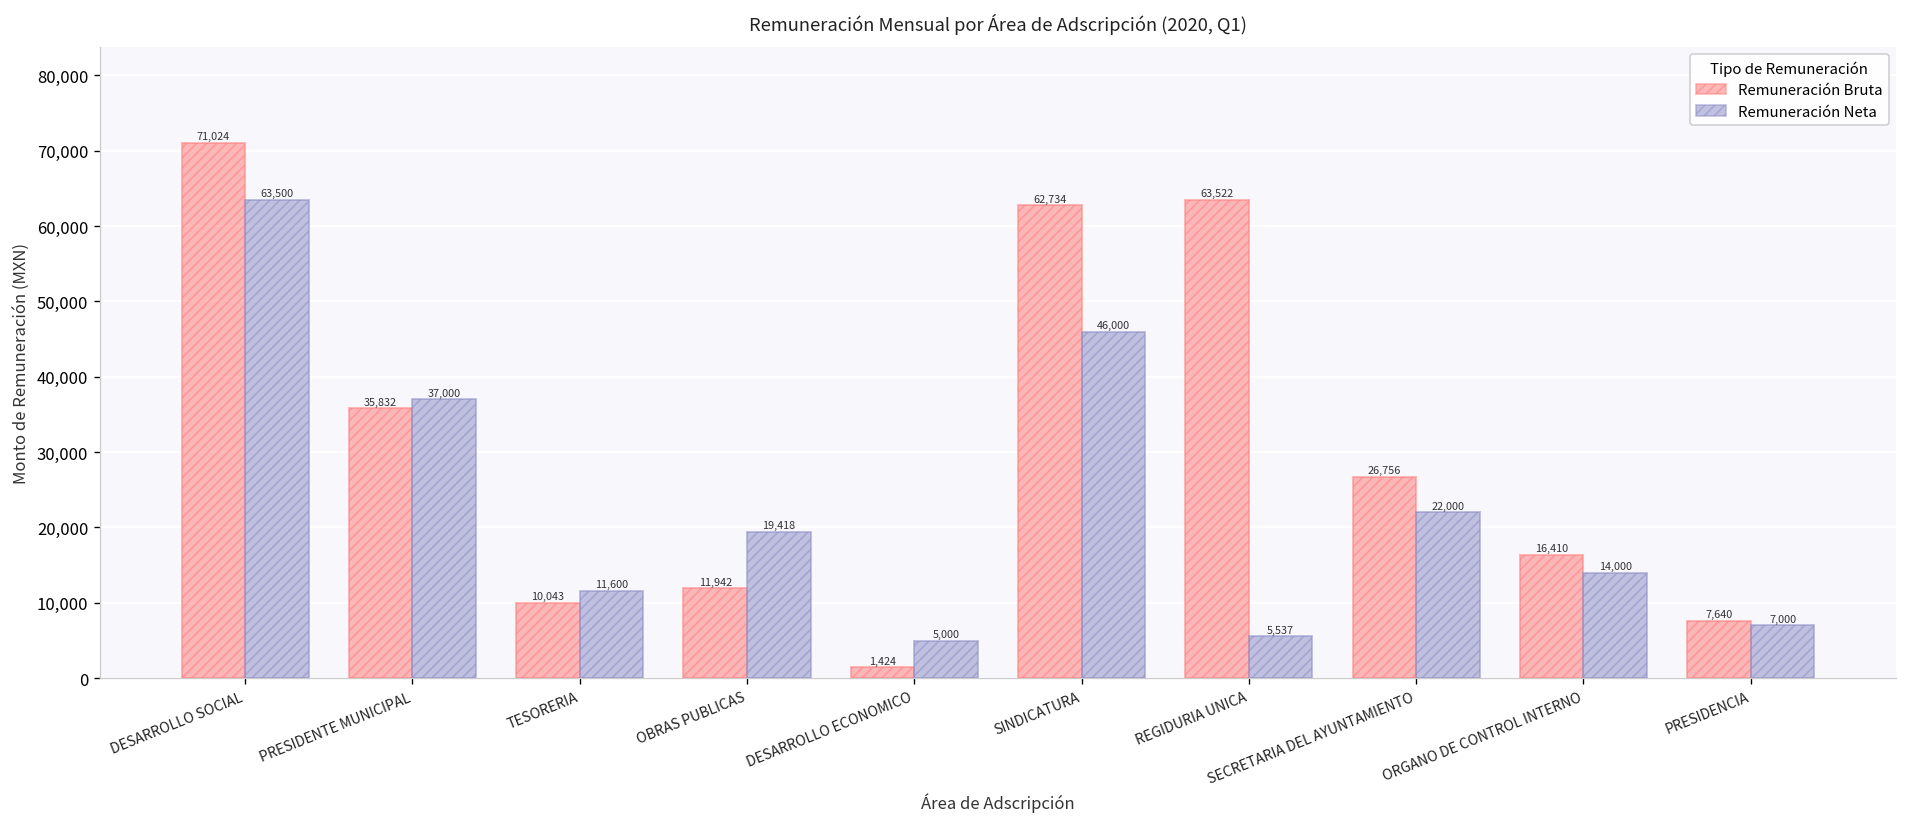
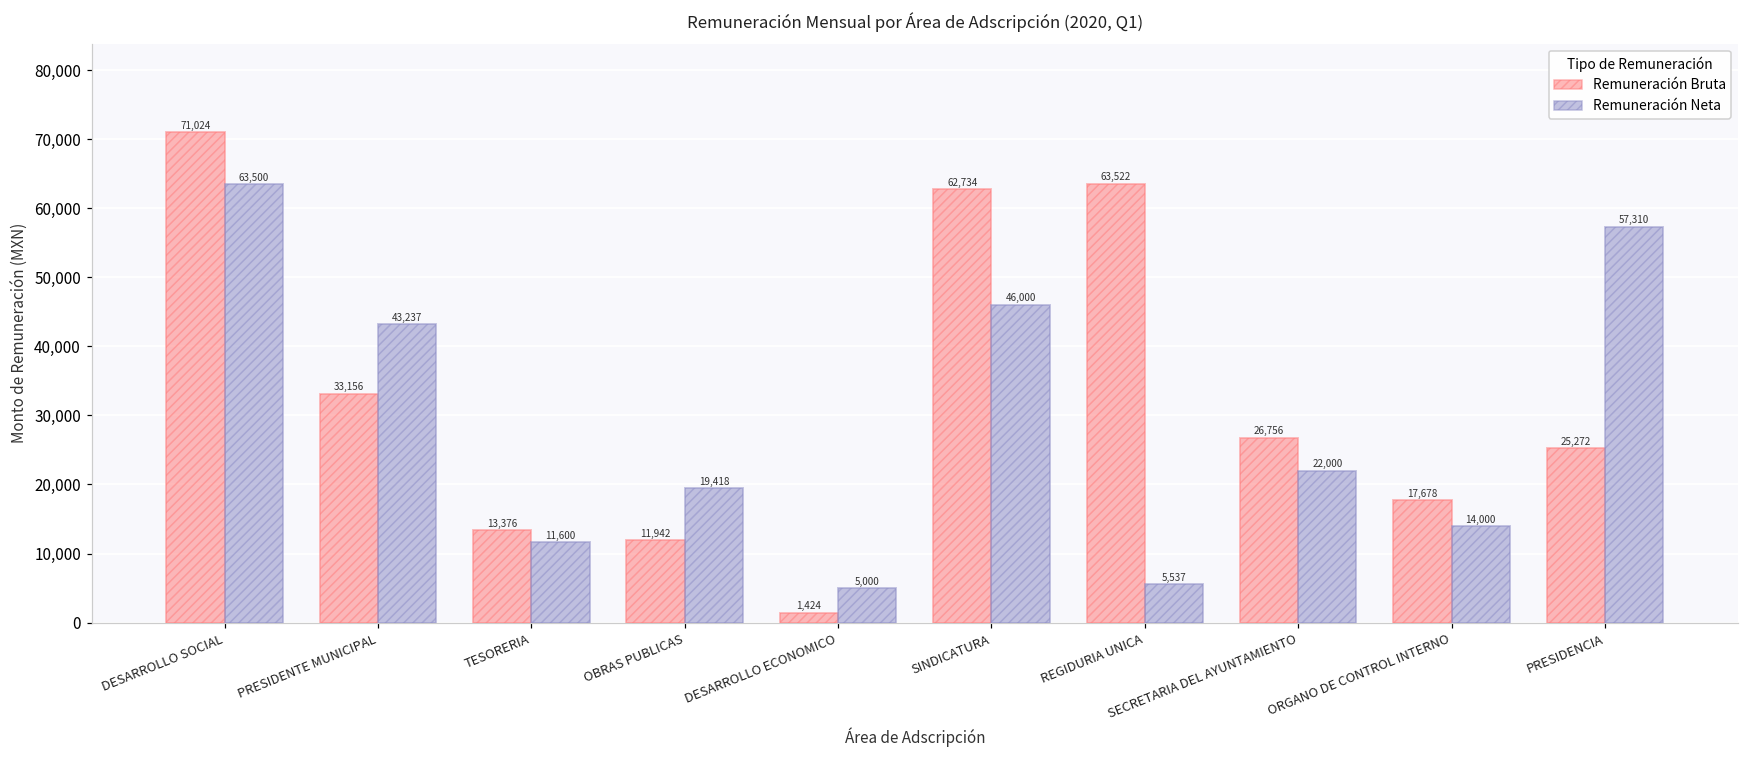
  {
    "Remuneración Bruta": {
      "DESARROLLO SOCIAL": "71,024",
-     "PRESIDENTE MUNICIPAL": "35,832",
-     "TESORERIA": "10,043",
+     "PRESIDENTE MUNICIPAL": "33,156",
+     "TESORERIA": "13,376",
      "OBRAS PUBLICAS": "11,942",
      "DESARROLLO ECONOMICO": "1,424",
      "SINDICATURA": "62,734",
      "REGIDURIA UNICA": "63,522",
      "SECRETARIA DEL AYUNTAMIENTO": "26,756",
-     "ORGANO DE CONTROL INTERNO": "16,410",
-     "PRESIDENCIA": "7,640"
+     "ORGANO DE CONTROL INTERNO": "17,678",
+     "PRESIDENCIA": "25,272"
    },
    "Remuneración Neta": {
      "DESARROLLO SOCIAL": "63,500",
-     "PRESIDENTE MUNICIPAL": "37,000",
+     "PRESIDENTE MUNICIPAL": "43,237",
      "TESORERIA": "11,600",
      "OBRAS PUBLICAS": "19,418",
      "DESARROLLO ECONOMICO": "5,000",
      "SINDICATURA": "46,000",
      "REGIDURIA UNICA": "5,537",
      "SECRETARIA DEL AYUNTAMIENTO": "22,000",
      "ORGANO DE CONTROL INTERNO": "14,000",
-     "PRESIDENCIA": "7,000"
+     "PRESIDENCIA": "57,310"
    }
  }
